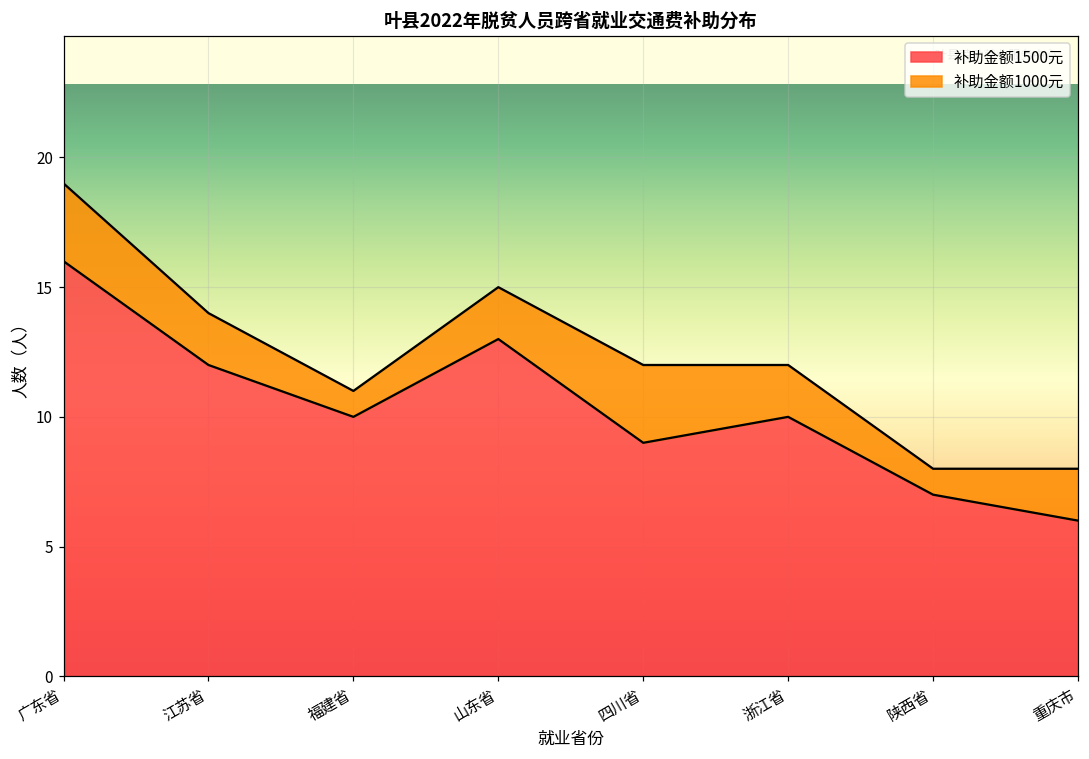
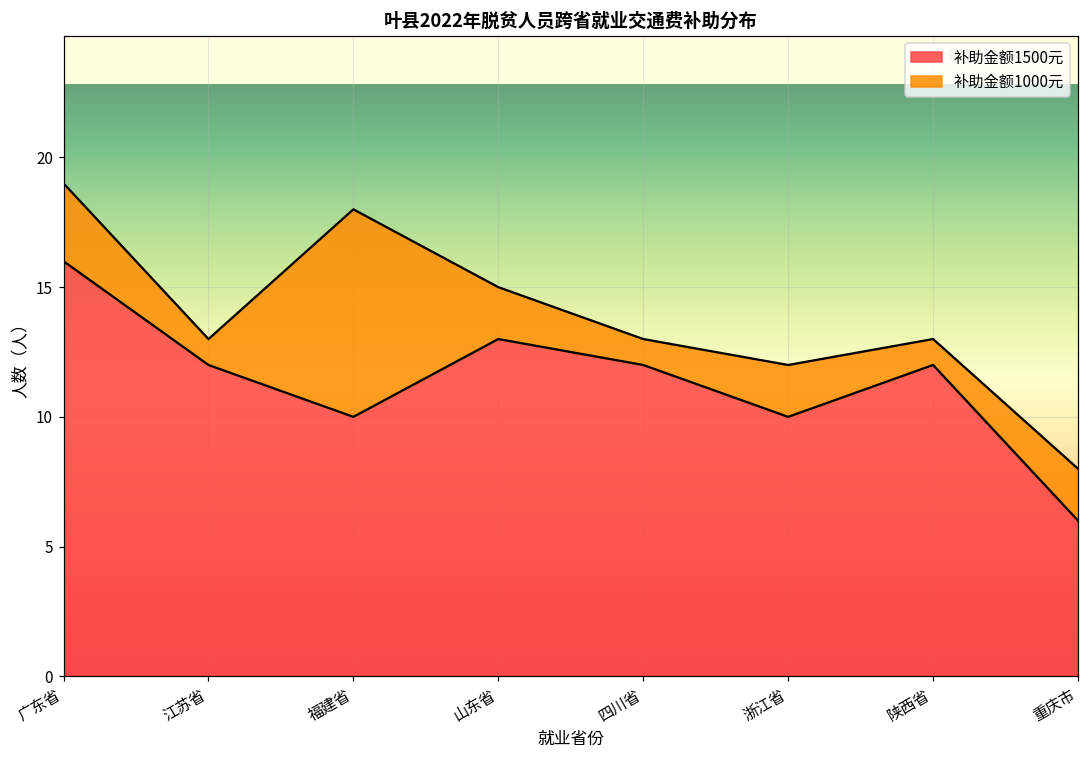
  {
    "补助金额1500元": {
      "广东省": 16,
      "江苏省": 12,
      "福建省": 10,
      "山东省": 13,
-     "四川省": 9,
+     "四川省": 12,
      "浙江省": 10,
-     "陕西省": 7,
+     "陕西省": 12,
      "重庆市": 6
    },
    "补助金额1000元": {
      "广东省": 3,
-     "江苏省": 2,
-     "福建省": 1,
+     "江苏省": 1,
+     "福建省": 8,
      "山东省": 2,
-     "四川省": 3,
+     "四川省": 1,
      "浙江省": 2,
      "陕西省": 1,
      "重庆市": 2
    }
  }
